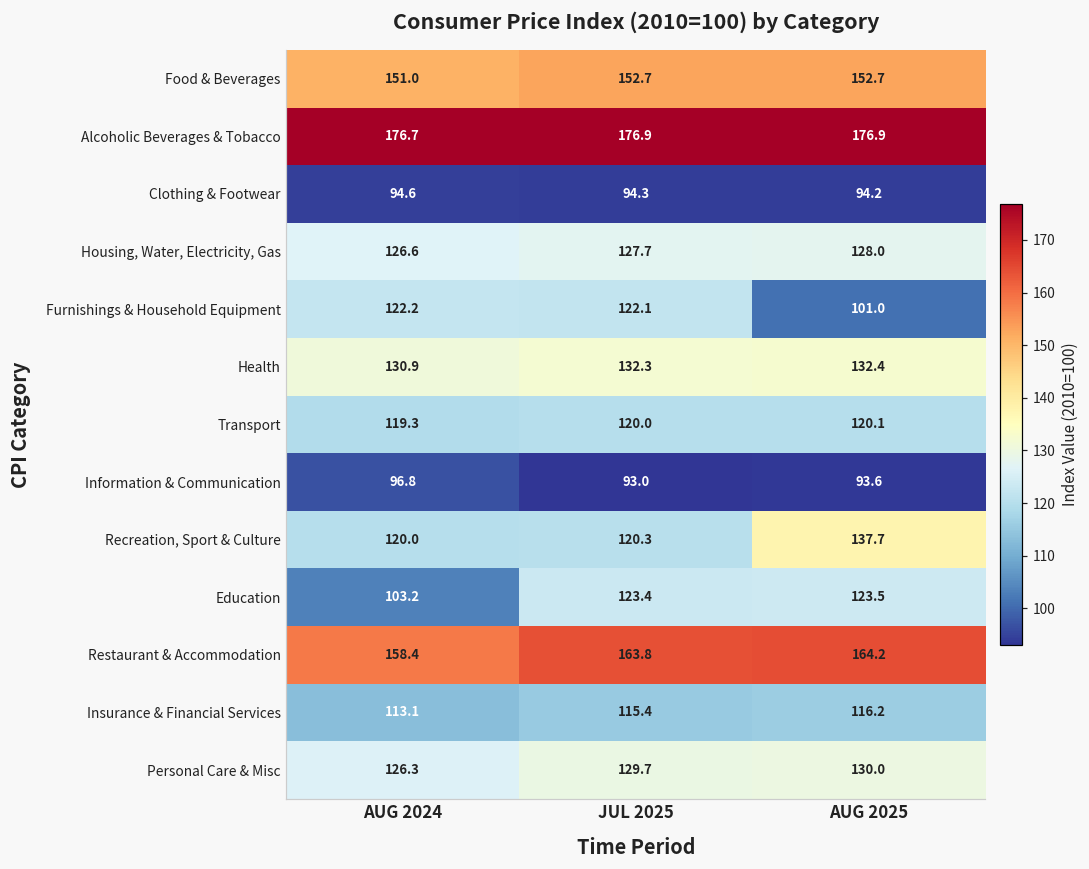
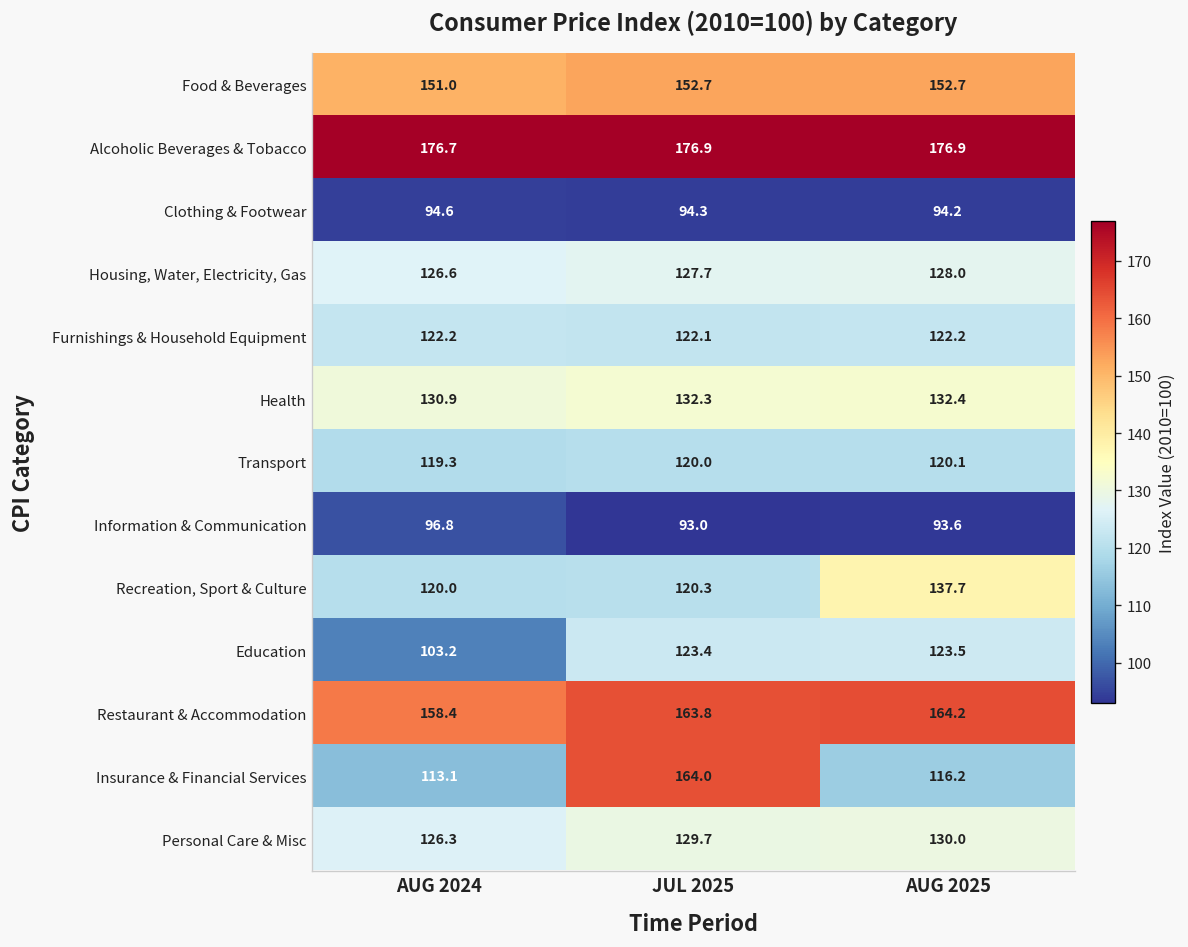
  {
    "Food & Beverages": {
      "AUG 2024": 151.0,
      "JUL 2025": 152.7,
      "AUG 2025": 152.7
    },
    "Alcoholic Beverages & Tobacco": {
      "AUG 2024": 176.7,
      "JUL 2025": 176.9,
      "AUG 2025": 176.9
    },
    "Clothing & Footwear": {
      "AUG 2024": 94.6,
      "JUL 2025": 94.3,
      "AUG 2025": 94.2
    },
    "Housing, Water, Electricity, Gas": {
      "AUG 2024": 126.6,
      "JUL 2025": 127.7,
      "AUG 2025": 128.0
    },
    "Furnishings & Household Equipment": {
      "AUG 2024": 122.2,
      "JUL 2025": 122.1,
-     "AUG 2025": 101.0
+     "AUG 2025": 122.2
    },
    "Health": {
      "AUG 2024": 130.9,
      "JUL 2025": 132.3,
      "AUG 2025": 132.4
    },
    "Transport": {
      "AUG 2024": 119.3,
      "JUL 2025": 120.0,
      "AUG 2025": 120.1
    },
    "Information & Communication": {
      "AUG 2024": 96.8,
      "JUL 2025": 93.0,
      "AUG 2025": 93.6
    },
    "Recreation, Sport & Culture": {
      "AUG 2024": 120.0,
      "JUL 2025": 120.3,
      "AUG 2025": 137.7
    },
    "Education": {
      "AUG 2024": 103.2,
      "JUL 2025": 123.4,
      "AUG 2025": 123.5
    },
    "Restaurant & Accommodation": {
      "AUG 2024": 158.4,
      "JUL 2025": 163.8,
      "AUG 2025": 164.2
    },
    "Insurance & Financial Services": {
      "AUG 2024": 113.1,
-     "JUL 2025": 115.4,
+     "JUL 2025": 164.0,
      "AUG 2025": 116.2
    },
    "Personal Care & Misc": {
      "AUG 2024": 126.3,
      "JUL 2025": 129.7,
      "AUG 2025": 130.0
    }
  }
